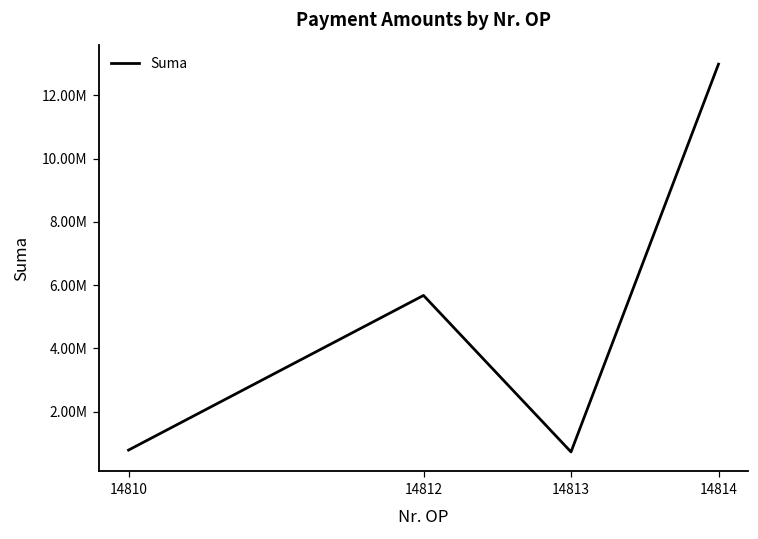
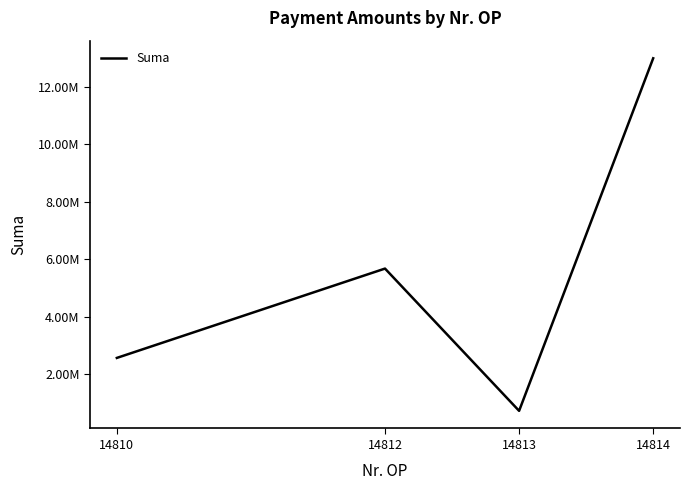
  {
-   "14810": 800000,
+   "14810": 2600000,
    "14812": 5700000,
    "14813": 700000,
    "14814": 13000000
  }
